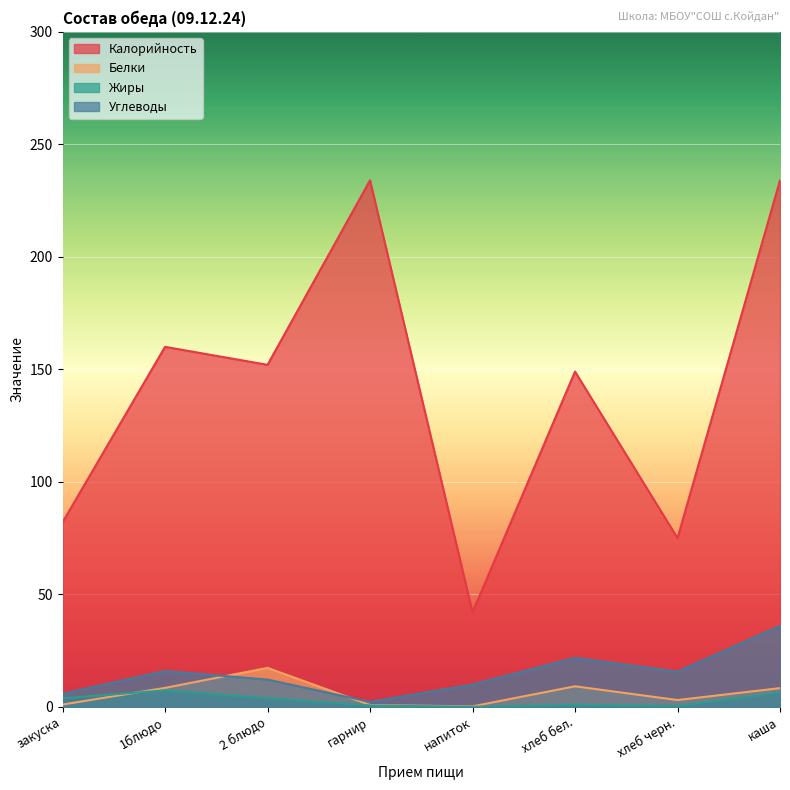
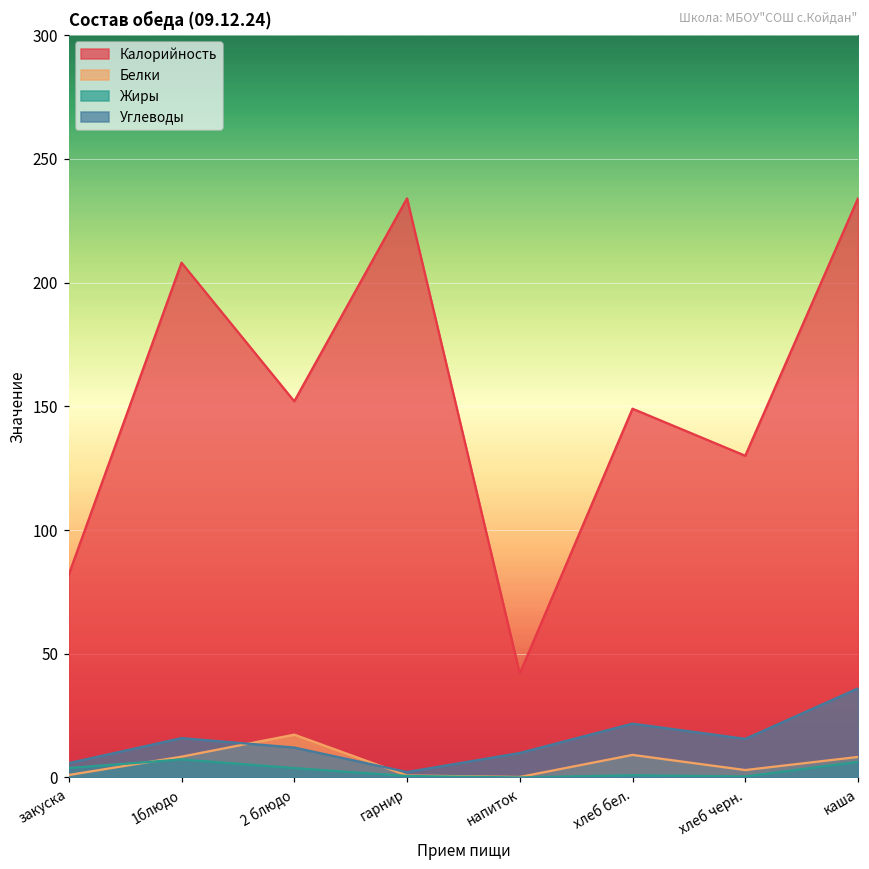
  {
    "Калорийность": {
      "закуска": 82,
-     "1блюдо": 160,
+     "1блюдо": 208,
      "2 блюдо": 152,
      "гарнир": 234,
      "напиток": 42,
      "хлеб бел.": 149,
-     "хлеб черн.": 75,
+     "хлеб черн.": 130,
      "каша": 234
    },
    "Белки": {
      "закуска": 1,
      "2 блюдо": 17,
      "хлеб бел.": 9,
      "хлеб черн.": 3,
      "каша": 8
    }
  }
